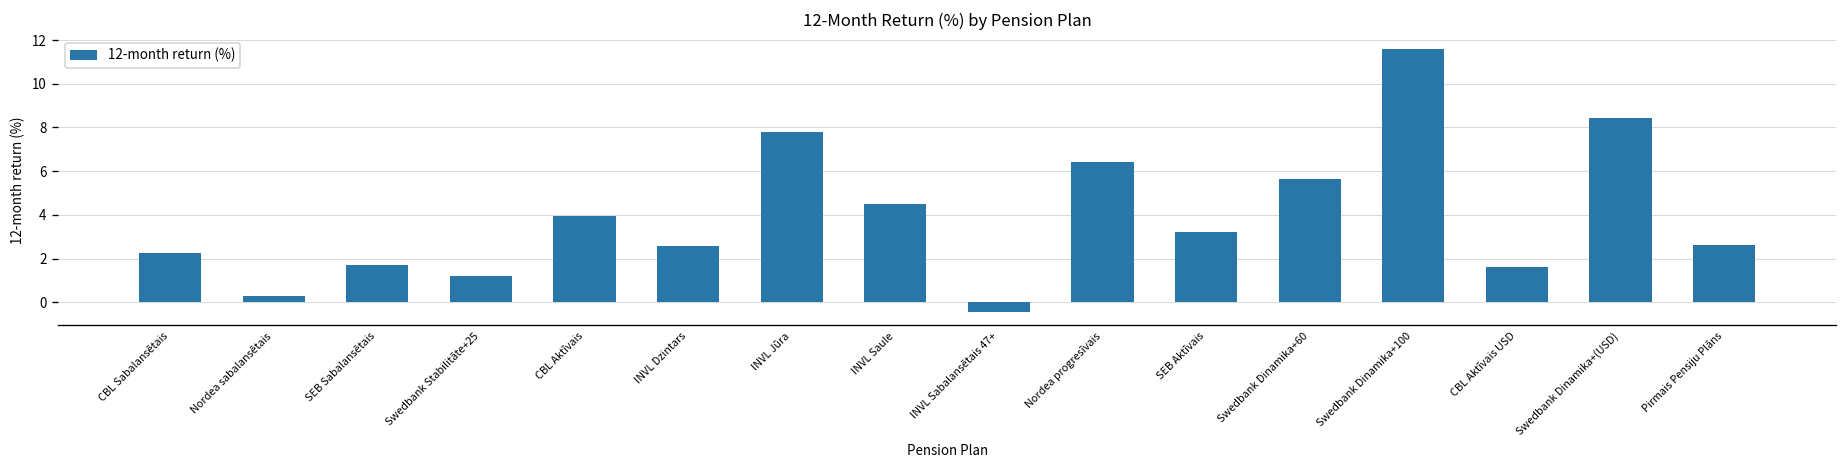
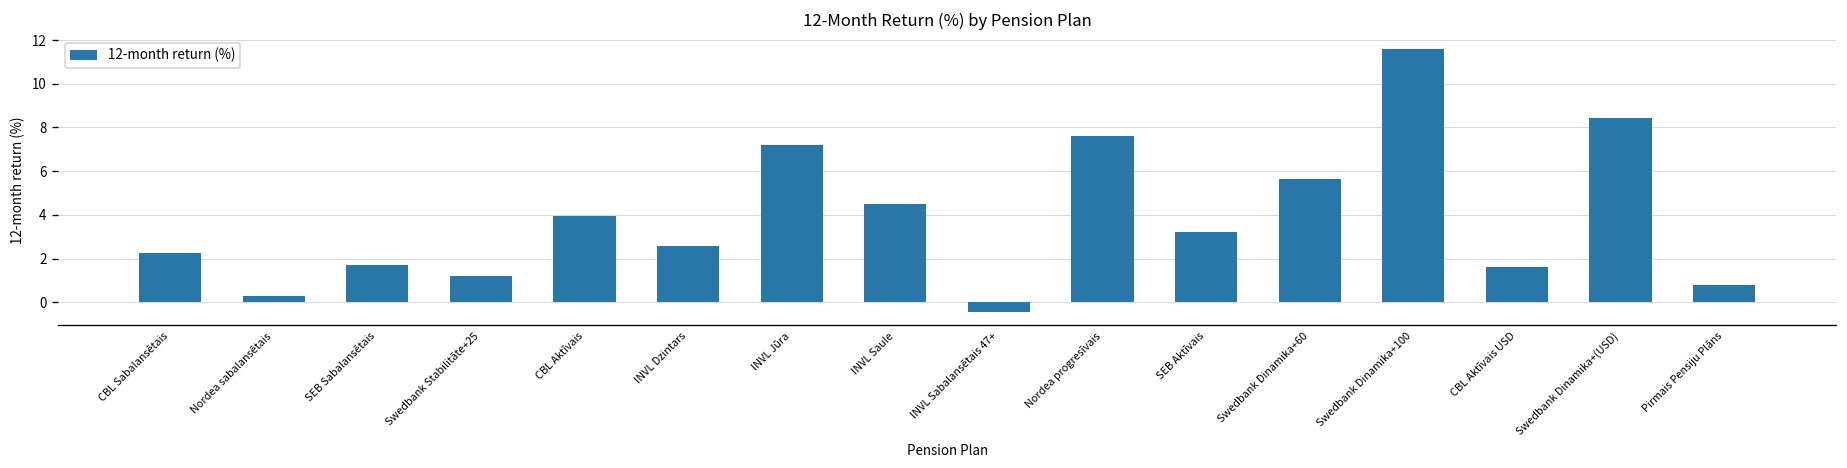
  {
    "CBL Sabalansētais": 2.3,
    "Nordea sabalansētais": 0.3,
    "SEB Sabalansētais": 1.7,
    "Swedbank Stabilitāte+25": 1.2,
    "CBL Aktīvais": 3.9,
    "INVL Dzintars": 2.6,
-   "INVL Jūra": 7.8,
+   "INVL Jūra": 7.2,
    "INVL Saule": 4.5,
    "INVL Sabalansētais 47+": -0.5,
-   "Nordea progresīvais": 6.4,
+   "Nordea progresīvais": 7.6,
    "SEB Aktīvais": 3.2,
    "Swedbank Dinamika+60": 5.6,
    "Swedbank Dinamika+100": 11.6,
    "CBL Aktīvais USD": 1.6,
    "Swedbank Dinamika+(USD)": 8.4,
-   "Pirmais Pensiju Plāns": 2.6
+   "Pirmais Pensiju Plāns": 0.8
  }
